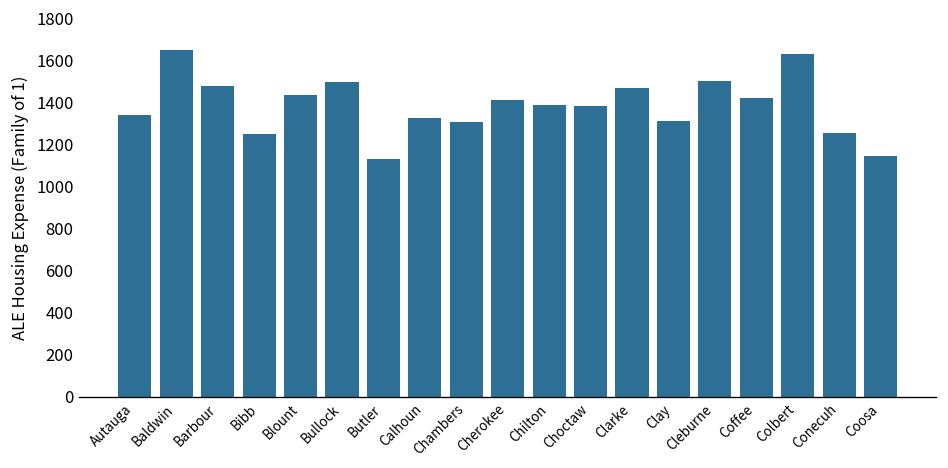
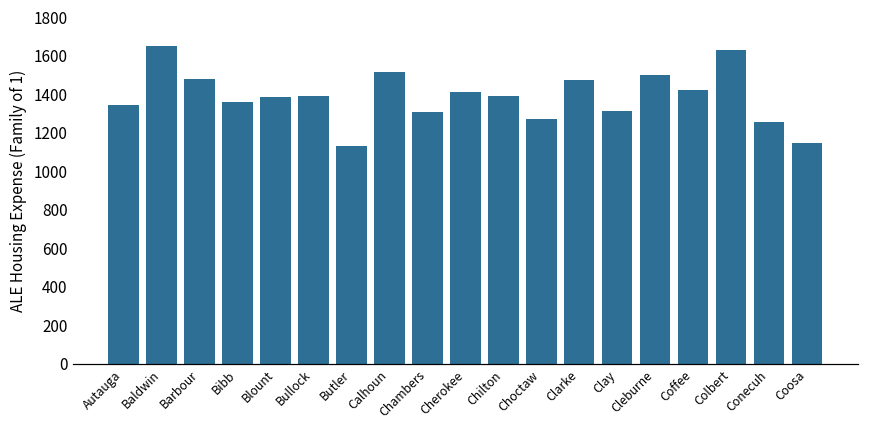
  {
    "Autauga": 1340,
    "Baldwin": 1650,
    "Barbour": 1480,
-   "Bibb": 1250,
-   "Blount": 1440,
-   "Bullock": 1500,
+   "Bibb": 1360,
+   "Blount": 1390,
+   "Bullock": 1390,
    "Butler": 1130,
-   "Calhoun": 1330,
+   "Calhoun": 1510,
    "Chambers": 1310,
    "Cherokee": 1410,
    "Chilton": 1390,
-   "Choctaw": 1380,
+   "Choctaw": 1270,
    "Clarke": 1470,
    "Clay": 1310,
    "Cleburne": 1500,
    "Coffee": 1420,
    "Colbert": 1630,
    "Conecuh": 1260,
    "Coosa": 1150
  }
